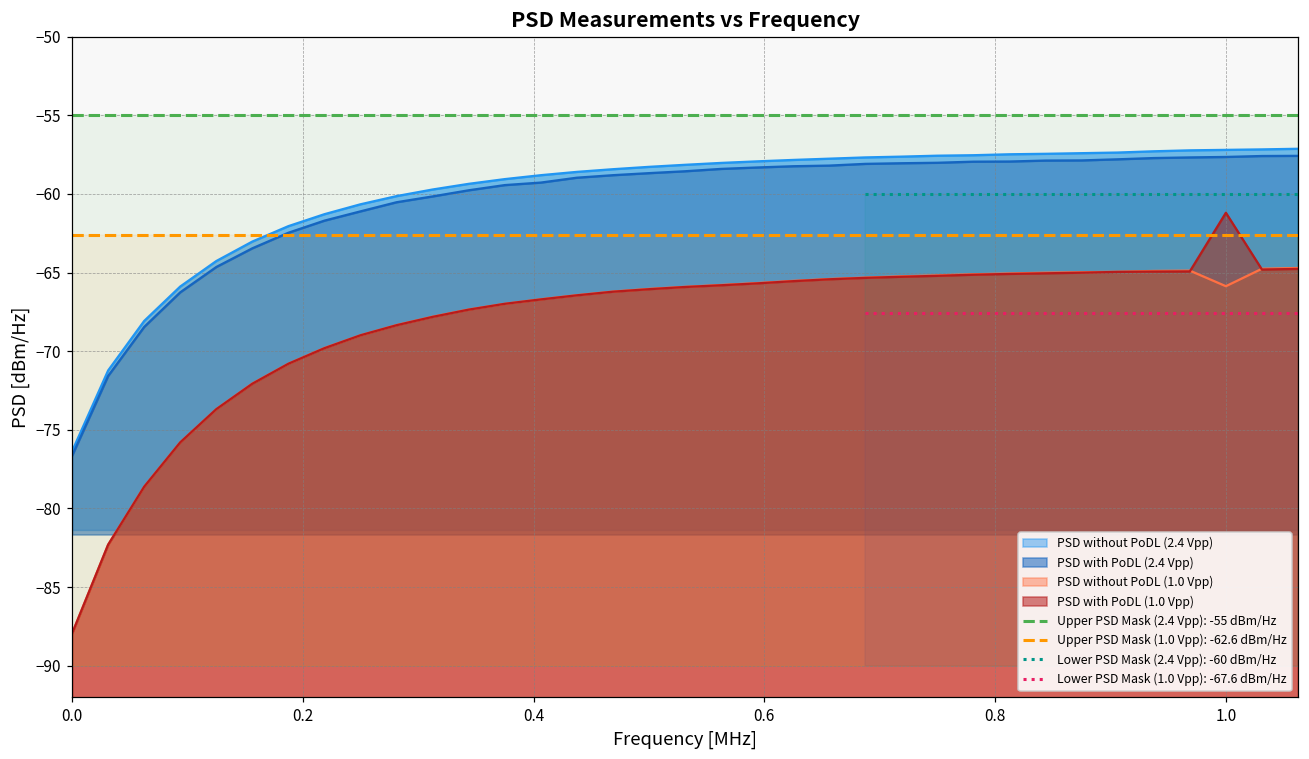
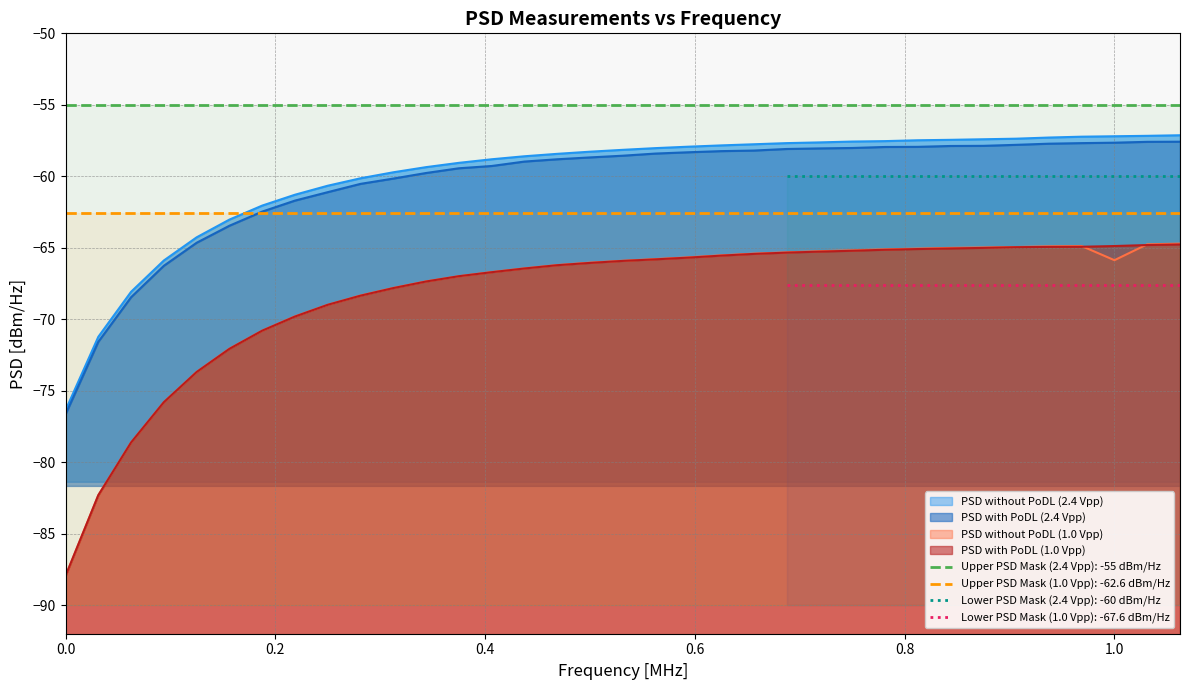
  {
    "PSD without PoDL (2.4 Vpp)": {
      "0.0": -76.4,
      "1.0": -57.2
    },
    "PSD with PoDL (2.4 Vpp)": {
      "0.0": -76.7,
      "1.0": -57.7
    },
    "PSD with PoDL (1.0 Vpp)": {
-     "1.0": -61.2
+     "1.0": -64.9
    },
    "Upper PSD Mask (2.4 Vpp): -55 dBm/Hz": {
      "0.0": -55.0,
      "1.0": -55.0
    },
    "Upper PSD Mask (1.0 Vpp): -62.6 dBm/Hz": {
      "0.0": -62.6,
      "1.0": -62.6
    },
    "Lower PSD Mask (2.4 Vpp): -60 dBm/Hz": {
      "1.0": -60.0
    },
    "Lower PSD Mask (1.0 Vpp): -67.6 dBm/Hz": {
      "1.0": -67.6
    }
  }
